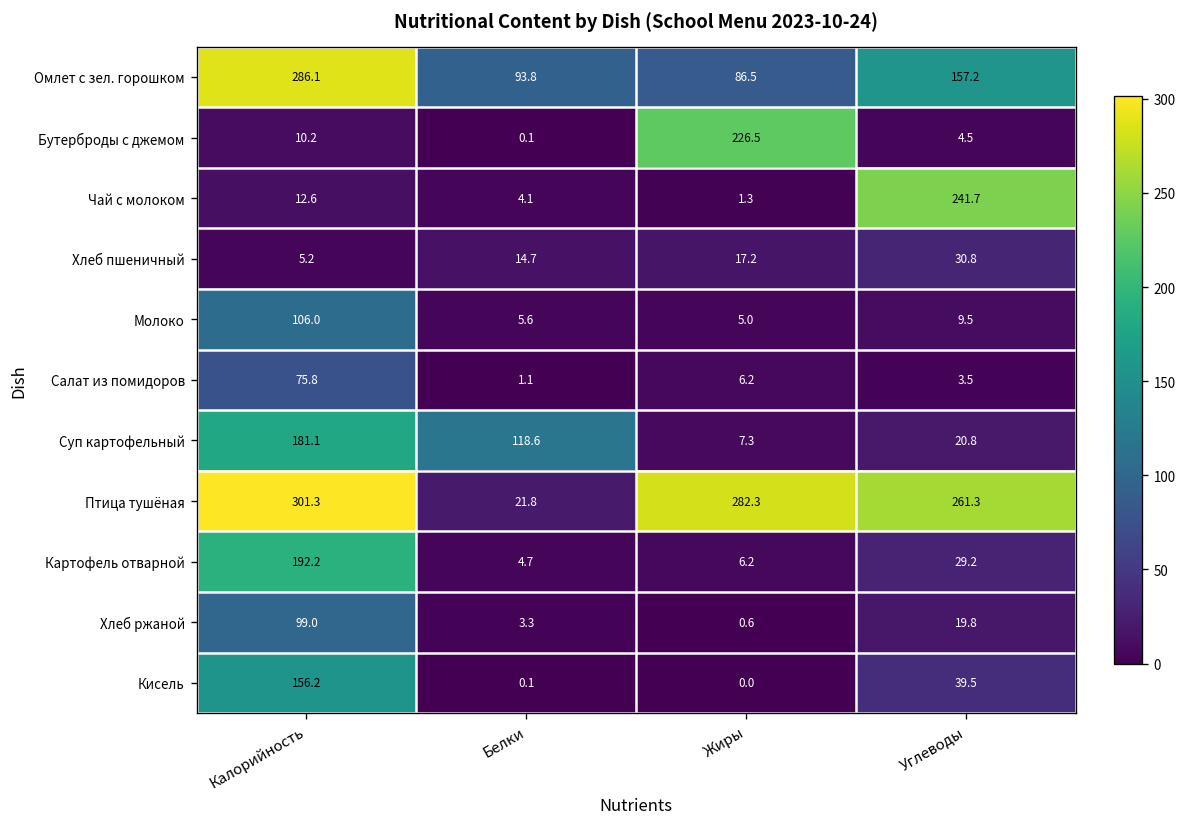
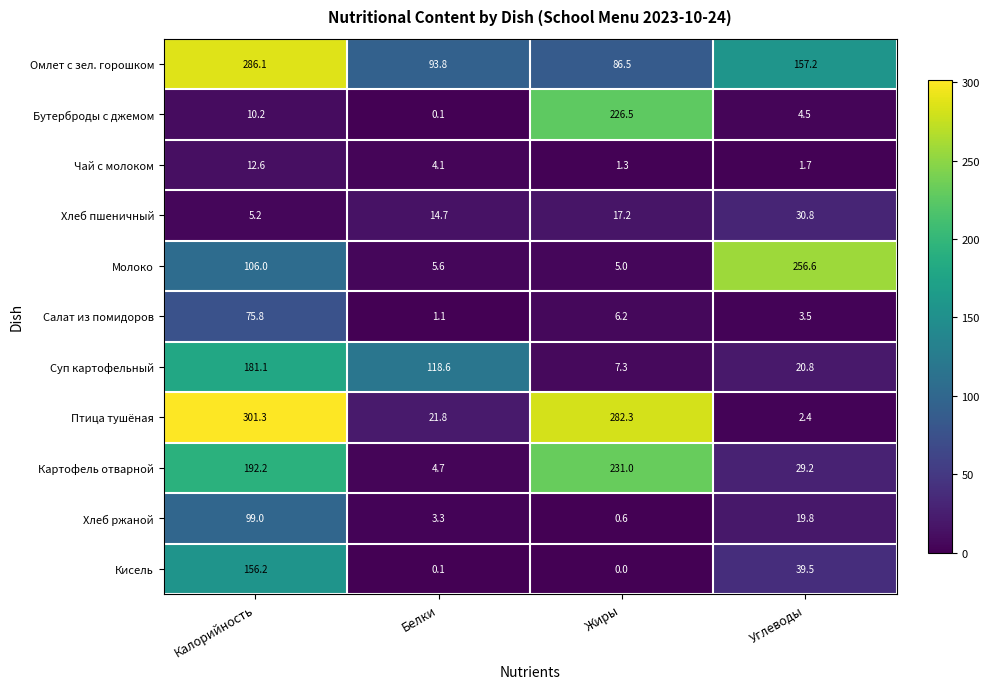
  {
    "Омлет с зел. горошком": {
      "Калорийность": 286.1,
      "Белки": 93.8,
      "Жиры": 86.5,
      "Углеводы": 157.2
    },
    "Бутерброды с джемом": {
      "Калорийность": 10.2,
      "Белки": 0.1,
      "Жиры": 226.5,
      "Углеводы": 4.5
    },
    "Чай с молоком": {
      "Калорийность": 12.6,
      "Белки": 4.1,
      "Жиры": 1.3,
-     "Углеводы": 241.7
+     "Углеводы": 1.7
    },
    "Хлеб пшеничный": {
      "Калорийность": 5.2,
      "Белки": 14.7,
      "Жиры": 17.2,
      "Углеводы": 30.8
    },
    "Молоко": {
      "Калорийность": 106.0,
      "Белки": 5.6,
      "Жиры": 5.0,
-     "Углеводы": 9.5
+     "Углеводы": 256.6
    },
    "Салат из помидоров": {
      "Калорийность": 75.8,
      "Белки": 1.1,
      "Жиры": 6.2,
      "Углеводы": 3.5
    },
    "Суп картофельный": {
      "Калорийность": 181.1,
      "Белки": 118.6,
      "Жиры": 7.3,
      "Углеводы": 20.8
    },
    "Птица тушёная": {
      "Калорийность": 301.3,
      "Белки": 21.8,
      "Жиры": 282.3,
-     "Углеводы": 261.3
+     "Углеводы": 2.4
    },
    "Картофель отварной": {
      "Калорийность": 192.2,
      "Белки": 4.7,
-     "Жиры": 6.2,
+     "Жиры": 231.0,
      "Углеводы": 29.2
    },
    "Хлеб ржаной": {
      "Калорийность": 99.0,
      "Белки": 3.3,
      "Жиры": 0.6,
      "Углеводы": 19.8
    },
    "Кисель": {
      "Калорийность": 156.2,
      "Белки": 0.1,
      "Жиры": 0.0,
      "Углеводы": 39.5
    }
  }
